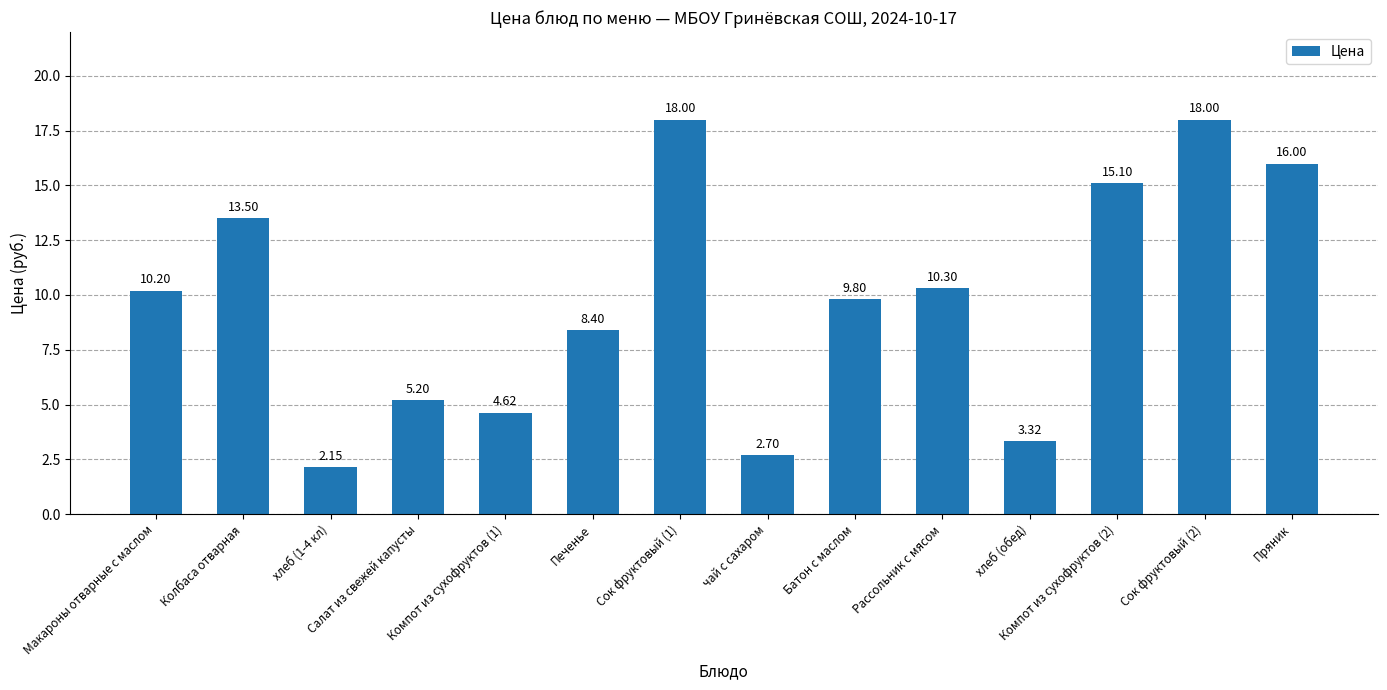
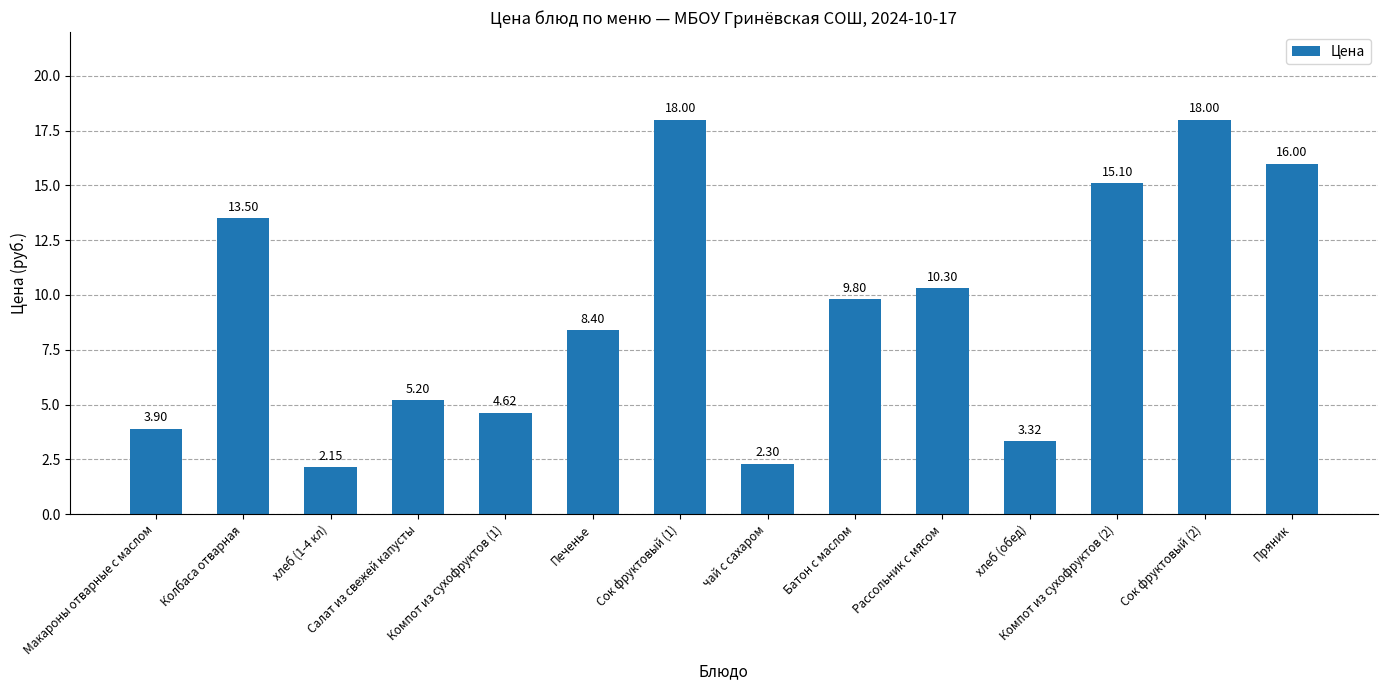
  {
-   "Макароны отварные с маслом": 10.20,
+   "Макароны отварные с маслом": 3.90,
    "Колбаса отварная": 13.50,
    "хлеб (1-4 кл)": 2.15,
    "Салат из свежей капусты": 5.20,
    "Компот из сухофруктов (1)": 4.62,
    "Печенье": 8.40,
    "Сок фруктовый (1)": 18.00,
-   "чай с сахаром": 2.70,
+   "чай с сахаром": 2.30,
    "Батон с маслом": 9.80,
    "Рассольник с мясом": 10.30,
    "хлеб (обед)": 3.32,
    "Компот из сухофруктов (2)": 15.10,
    "Сок фруктовый (2)": 18.00,
    "Пряник": 16.00
  }
